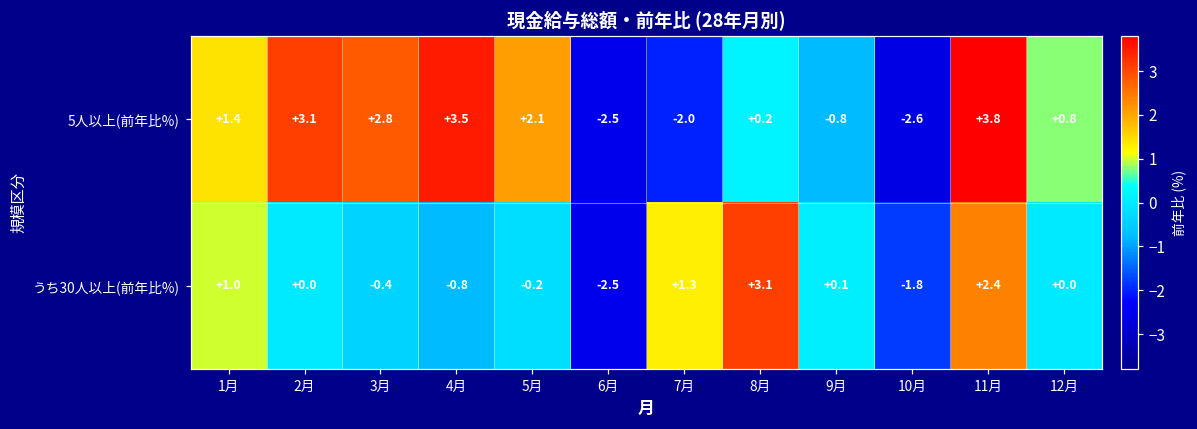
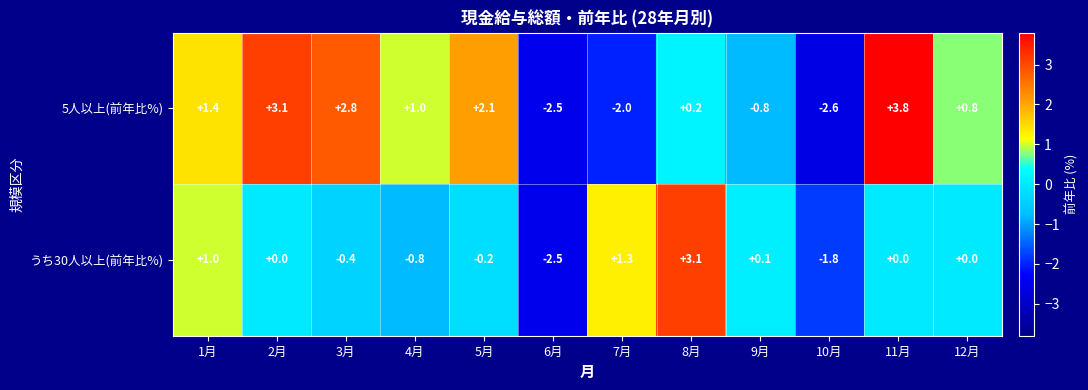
  {
    "5人以上(前年比%)": {
      "1月": "+1.4",
      "2月": "+3.1",
      "3月": "+2.8",
-     "4月": "+3.5",
+     "4月": "+1.0",
      "5月": "+2.1",
      "6月": "-2.5",
      "7月": "-2.0",
      "8月": "+0.2",
      "9月": "-0.8",
      "10月": "-2.6",
      "11月": "+3.8",
      "12月": "+0.8"
    },
    "うち30人以上(前年比%)": {
      "1月": "+1.0",
      "2月": "+0.0",
      "3月": "-0.4",
      "4月": "-0.8",
      "5月": "-0.2",
      "6月": "-2.5",
      "7月": "+1.3",
      "8月": "+3.1",
      "9月": "+0.1",
      "10月": "-1.8",
-     "11月": "+2.4",
+     "11月": "+0.0",
      "12月": "+0.0"
    }
  }
